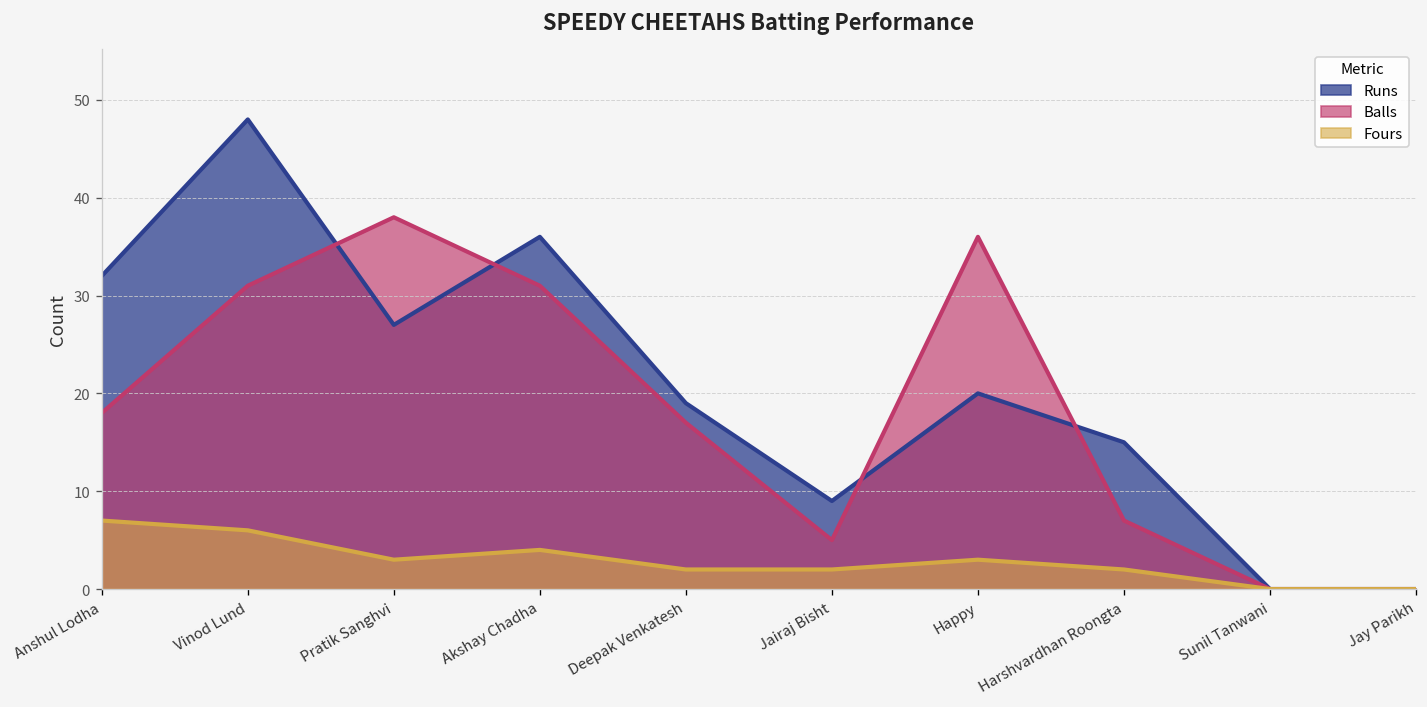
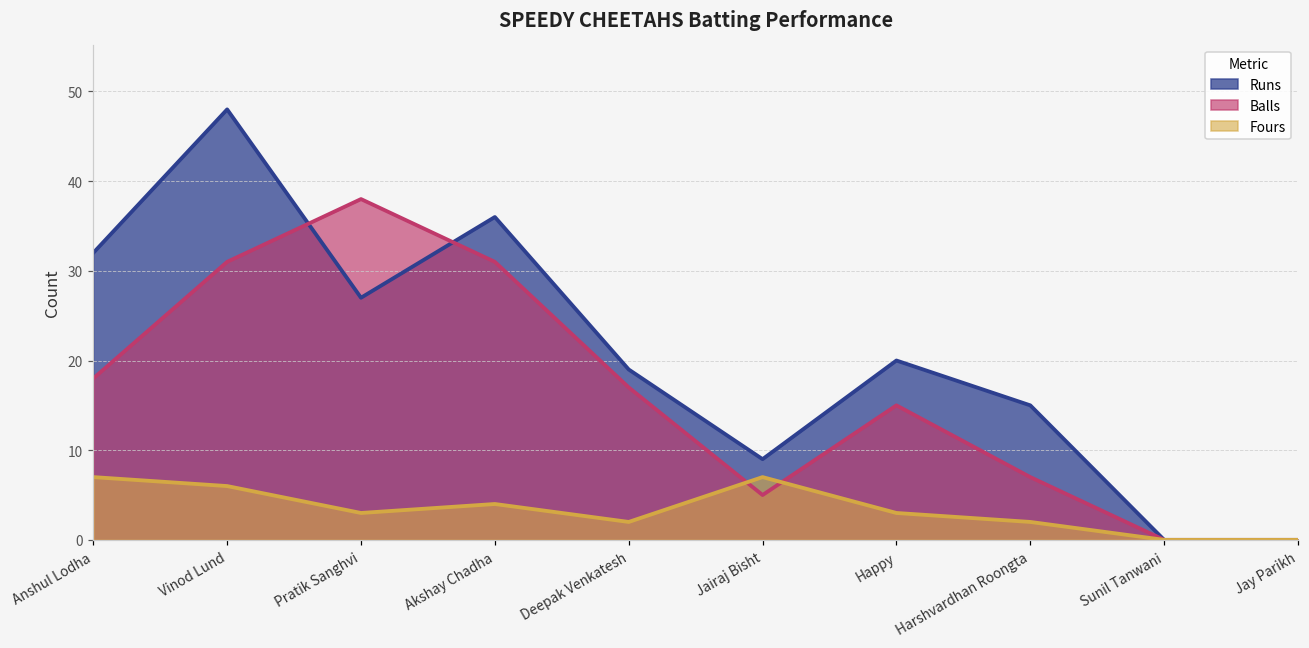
  {
    "Runs": {
      "Anshul Lodha": 32,
      "Vinod Lund": 48,
      "Pratik Sanghvi": 27,
      "Akshay Chadha": 36,
      "Deepak Venkatesh": 19,
      "Jairaj Bisht": 9,
      "Happy": 20,
      "Harshvardhan Roongta": 15
    },
    "Balls": {
      "Anshul Lodha": 18,
      "Vinod Lund": 31,
      "Pratik Sanghvi": 38,
      "Akshay Chadha": 31,
      "Deepak Venkatesh": 17,
      "Jairaj Bisht": 5,
-     "Happy": 36,
+     "Happy": 15,
      "Harshvardhan Roongta": 7
    },
    "Fours": {
      "Anshul Lodha": 7,
      "Vinod Lund": 6,
      "Pratik Sanghvi": 3,
      "Akshay Chadha": 4,
      "Deepak Venkatesh": 2,
-     "Jairaj Bisht": 2,
+     "Jairaj Bisht": 7,
      "Happy": 3,
      "Harshvardhan Roongta": 2
    }
  }
